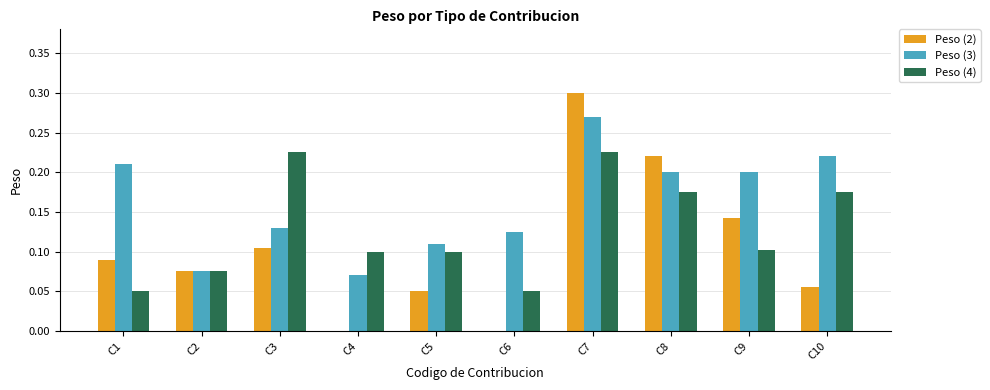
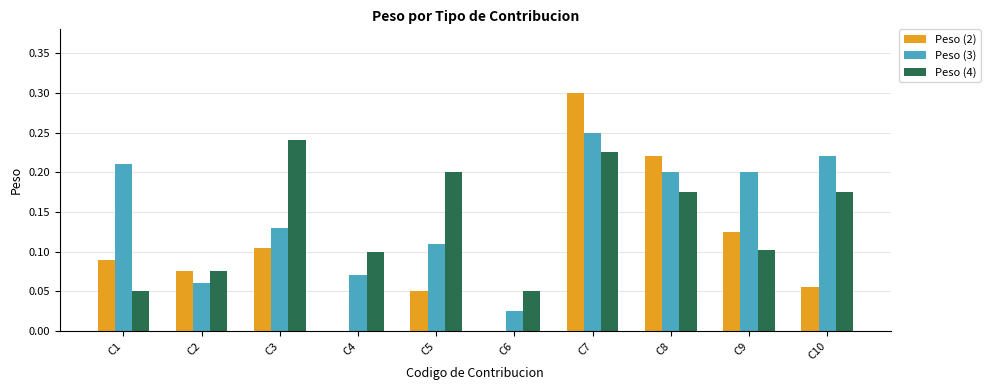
  {
    "Peso (2)": {
      "C1": 0.09,
      "C2": 0.08,
      "C3": 0.11,
      "C4": 0.00,
      "C5": 0.05,
      "C6": 0.00,
      "C7": 0.30,
      "C8": 0.22,
-     "C9": 0.14,
+     "C9": 0.13,
      "C10": 0.06
    },
    "Peso (3)": {
      "C1": 0.21,
-     "C2": 0.08,
+     "C2": 0.06,
      "C3": 0.13,
      "C4": 0.07,
      "C5": 0.11,
-     "C6": 0.13,
-     "C7": 0.27,
+     "C6": 0.03,
+     "C7": 0.25,
      "C8": 0.20,
      "C9": 0.20,
      "C10": 0.22
    },
    "Peso (4)": {
      "C1": 0.05,
      "C2": 0.08,
-     "C3": 0.23,
+     "C3": 0.24,
      "C4": 0.10,
-     "C5": 0.1,
+     "C5": 0.2,
      "C6": 0.05,
      "C7": 0.23,
      "C8": 0.18,
      "C9": 0.10,
      "C10": 0.18
    }
  }
